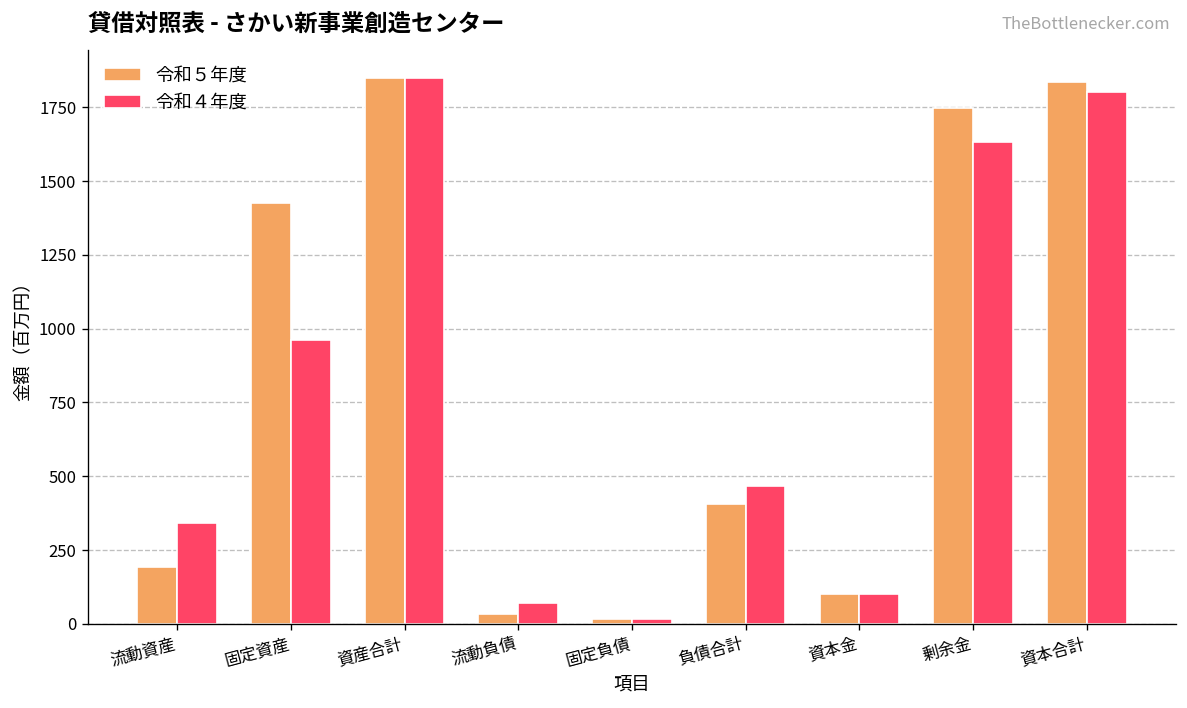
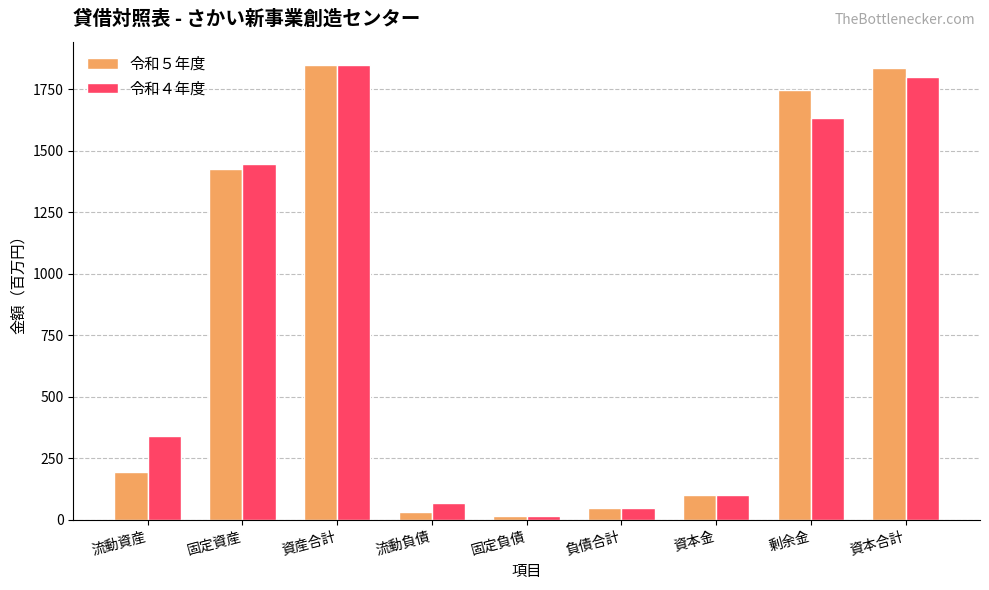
  {
    "令和５年度": {
      "流動資産": 190,
      "固定資産": 1430,
      "資産合計": 1850,
      "流動負債": 30,
      "固定負債": 20,
-     "負債合計": 410,
+     "負債合計": 50,
      "資本金": 100,
      "剰余金": 1750,
      "資本合計": 1840
    },
    "令和４年度": {
      "流動資産": 340,
-     "固定資産": 960,
+     "固定資産": 1450,
      "資産合計": 1850,
      "流動負債": 70,
      "固定負債": 20,
-     "負債合計": 470,
+     "負債合計": 50,
      "資本金": 100,
      "剰余金": 1630,
      "資本合計": 1800
    }
  }
